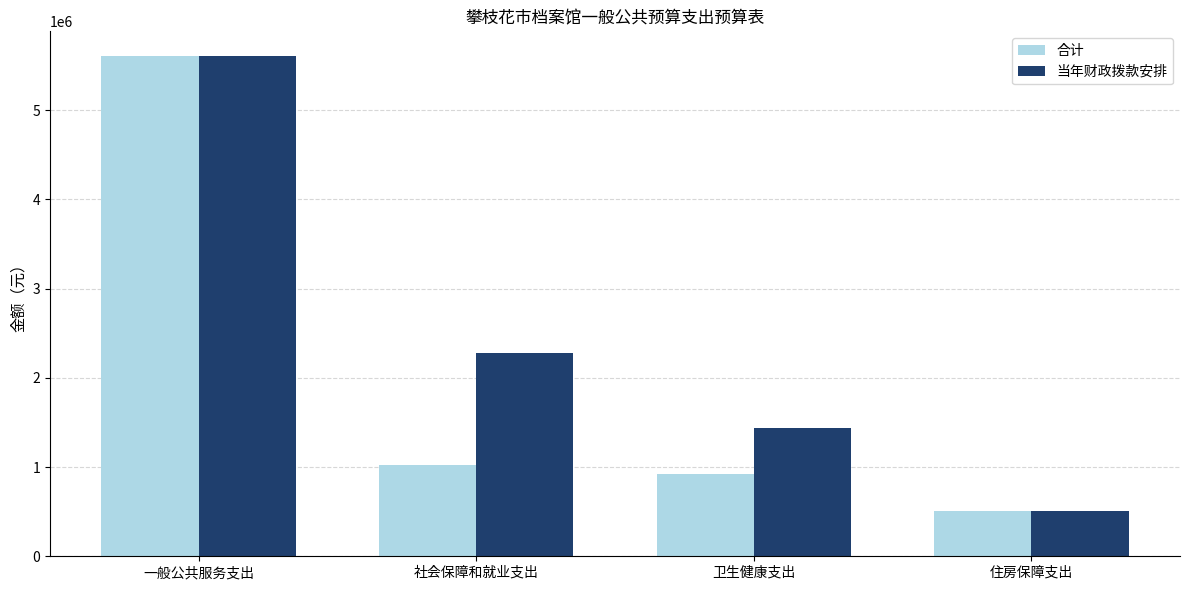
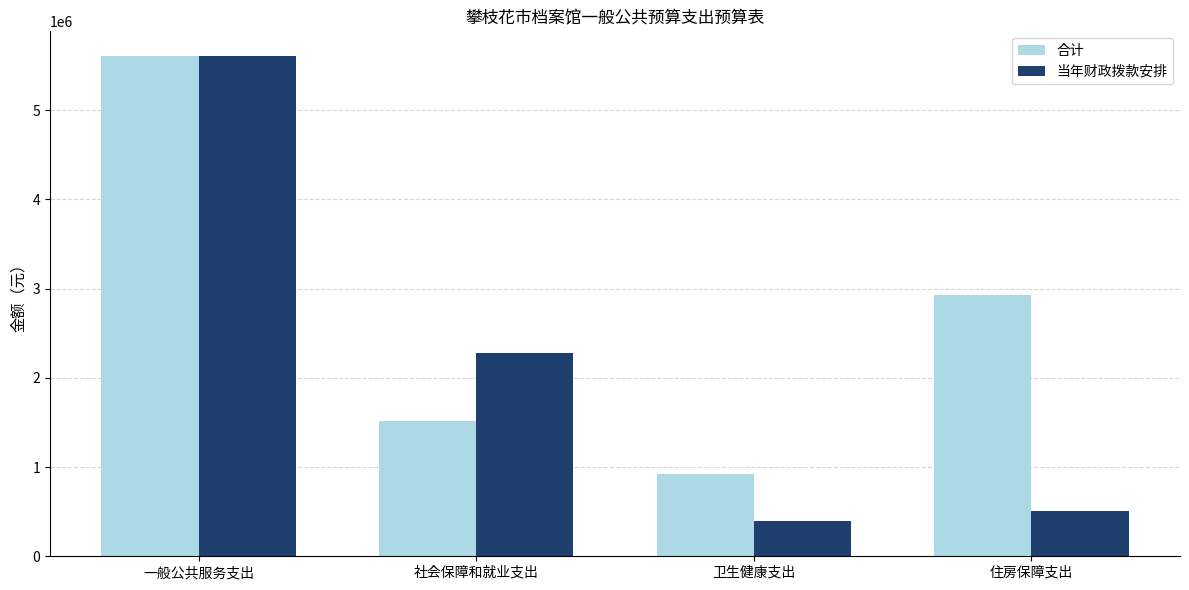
  {
    "合计": {
      "一般公共服务支出": 5600000,
-     "社会保障和就业支出": 1000000,
+     "社会保障和就业支出": 1500000,
      "卫生健康支出": 900000,
-     "住房保障支出": 500000
+     "住房保障支出": 2900000
    },
    "当年财政拨款安排": {
      "一般公共服务支出": 5600000,
      "社会保障和就业支出": 2300000,
-     "卫生健康支出": 1400000,
+     "卫生健康支出": 400000,
      "住房保障支出": 500000
    }
  }
